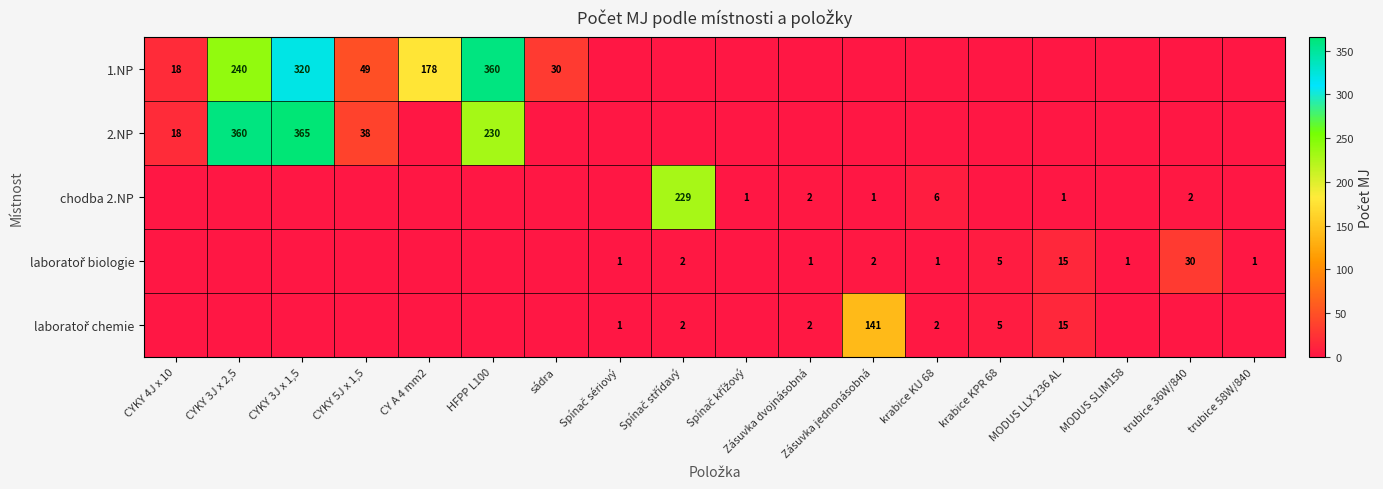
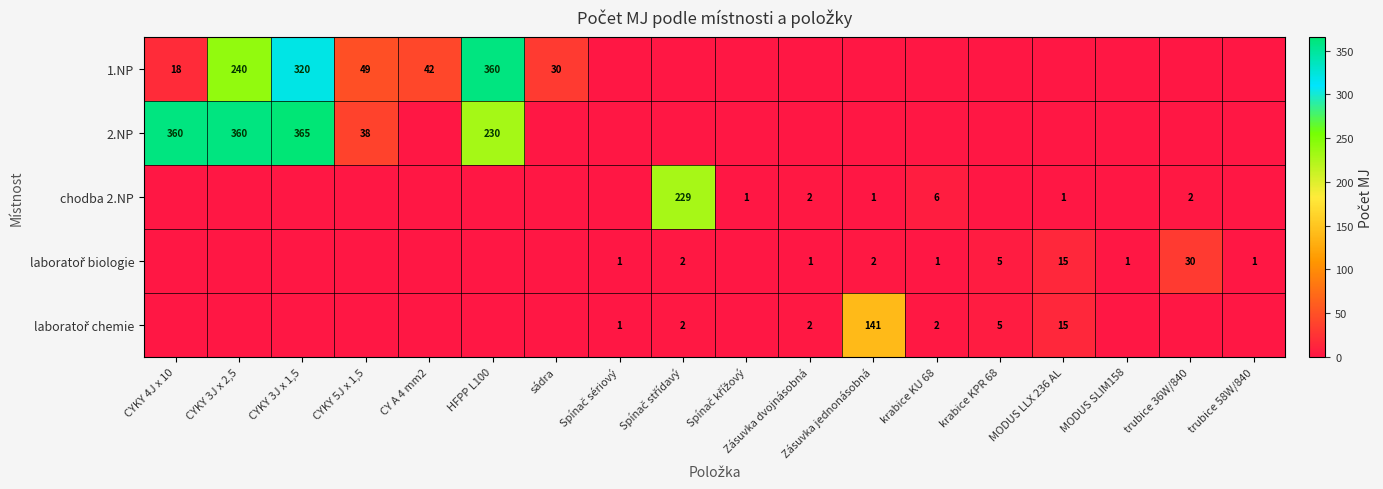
  {
    "1.NP": {
      "CYKY 4J x 10": 18,
      "CYKY 3J x 2,5": 240,
      "CYKY 3J x 1,5": 320,
      "CYKY 5J x 1,5": 49,
-     "CY A 4 mm2": 178,
+     "CY A 4 mm2": 42,
      "HFPP L100": 360,
      "sádra": 30
    },
    "2.NP": {
-     "CYKY 4J x 10": 18,
+     "CYKY 4J x 10": 360,
      "CYKY 3J x 2,5": 360,
      "CYKY 3J x 1,5": 365,
      "CYKY 5J x 1,5": 38,
      "HFPP L100": 230
    },
    "chodba 2.NP": {
      "Spínač střídavý": 229,
      "Spínač křížový": 1,
      "Zásuvka dvojnásobná": 2,
      "Zásuvka jednonásobná": 1,
      "krabice KU 68": 6,
      "MODUS LLX 236 AL": 1,
      "trubice 36W/840": 2
    },
    "laboratoř biologie": {
      "Spínač sériový": 1,
      "Spínač střídavý": 2,
      "Zásuvka dvojnásobná": 1,
      "Zásuvka jednonásobná": 2,
      "krabice KU 68": 1,
      "krabice KPR 68": 5,
      "MODUS LLX 236 AL": 15,
      "MODUS SLIM158": 1,
      "trubice 36W/840": 30,
      "trubice 58W/840": 1
    },
    "laboratoř chemie": {
      "Spínač sériový": 1,
      "Spínač střídavý": 2,
      "Zásuvka dvojnásobná": 2,
      "Zásuvka jednonásobná": 141,
      "krabice KU 68": 2,
      "krabice KPR 68": 5,
      "MODUS LLX 236 AL": 15
    }
  }
